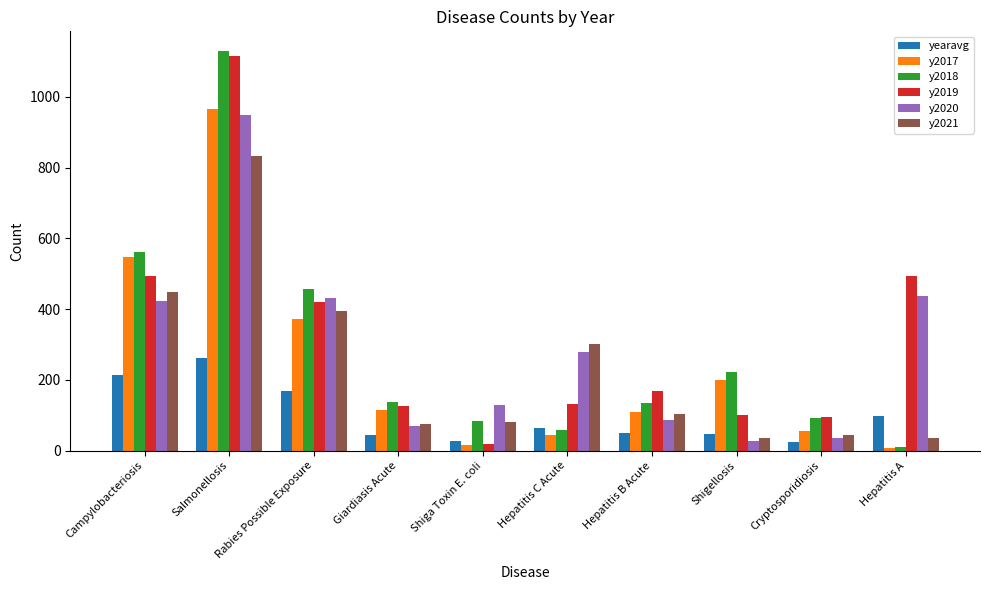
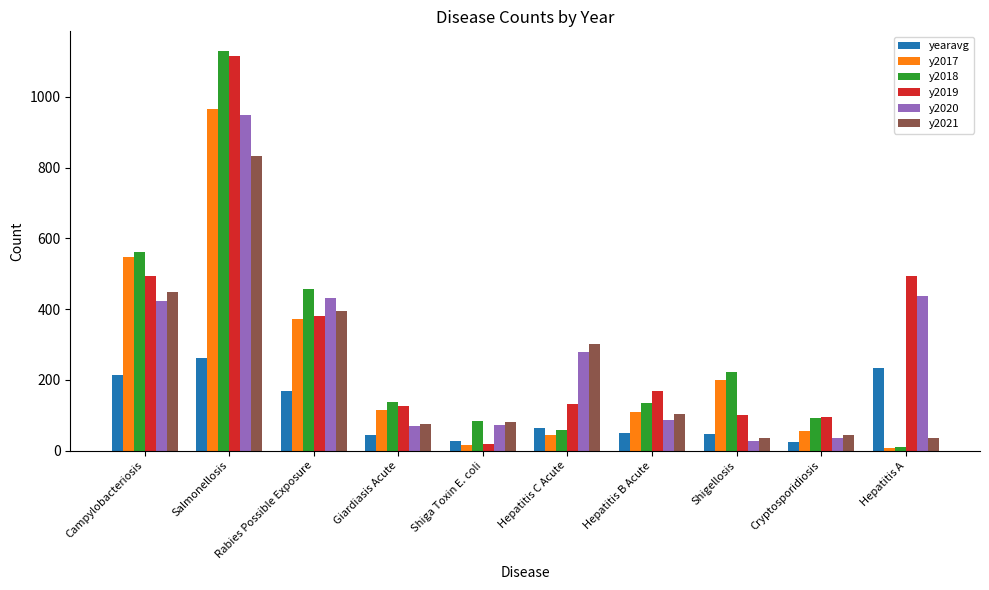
  {
    "yearavg": {
      "Campylobacteriosis": 210,
      "Salmonellosis": 260,
      "Rabies Possible Exposure": 170,
      "Giardiasis Acute": 40,
      "Shiga Toxin E. coli": 30,
      "Hepatitis C Acute": 60,
      "Hepatitis B Acute": 50,
      "Shigellosis": 50,
      "Cryptosporidiosis": 20,
-     "Hepatitis A": 100
+     "Hepatitis A": 240
    },
    "y2017": {
      "Campylobacteriosis": 550,
      "Salmonellosis": 970,
      "Rabies Possible Exposure": 370,
      "Giardiasis Acute": 120,
      "Shiga Toxin E. coli": 20,
      "Hepatitis C Acute": 40,
      "Hepatitis B Acute": 110,
      "Shigellosis": 200,
      "Cryptosporidiosis": 60,
      "Hepatitis A": 10
    },
    "y2018": {
      "Campylobacteriosis": 560,
      "Salmonellosis": 1130,
      "Rabies Possible Exposure": 460,
      "Giardiasis Acute": 140,
      "Shiga Toxin E. coli": 90,
      "Hepatitis C Acute": 60,
      "Hepatitis B Acute": 130,
      "Shigellosis": 220,
      "Cryptosporidiosis": 90,
      "Hepatitis A": 10
    },
    "y2019": {
      "Campylobacteriosis": 500,
      "Salmonellosis": 1120,
-     "Rabies Possible Exposure": 420,
+     "Rabies Possible Exposure": 380,
      "Giardiasis Acute": 130,
      "Shiga Toxin E. coli": 20,
      "Hepatitis C Acute": 130,
      "Hepatitis B Acute": 170,
      "Shigellosis": 100,
      "Cryptosporidiosis": 90,
      "Hepatitis A": 490
    },
    "y2020": {
      "Campylobacteriosis": 420,
      "Salmonellosis": 950,
      "Rabies Possible Exposure": 430,
      "Giardiasis Acute": 70,
-     "Shiga Toxin E. coli": 130,
+     "Shiga Toxin E. coli": 70,
      "Hepatitis C Acute": 280,
      "Hepatitis B Acute": 90,
      "Shigellosis": 30,
      "Cryptosporidiosis": 40,
      "Hepatitis A": 440
    },
    "y2021": {
      "Campylobacteriosis": 450,
      "Salmonellosis": 830,
      "Rabies Possible Exposure": 400,
      "Giardiasis Acute": 80,
      "Shiga Toxin E. coli": 80,
      "Hepatitis C Acute": 300,
      "Hepatitis B Acute": 100,
      "Shigellosis": 40,
      "Cryptosporidiosis": 50,
      "Hepatitis A": 40
    }
  }
